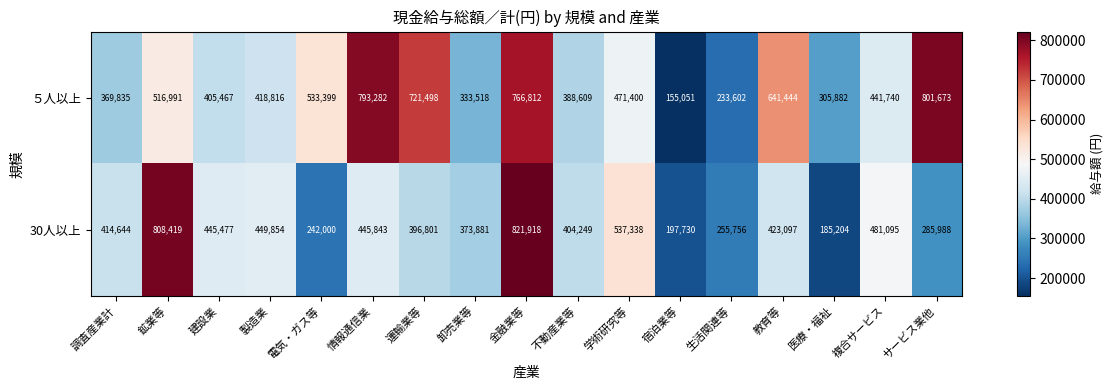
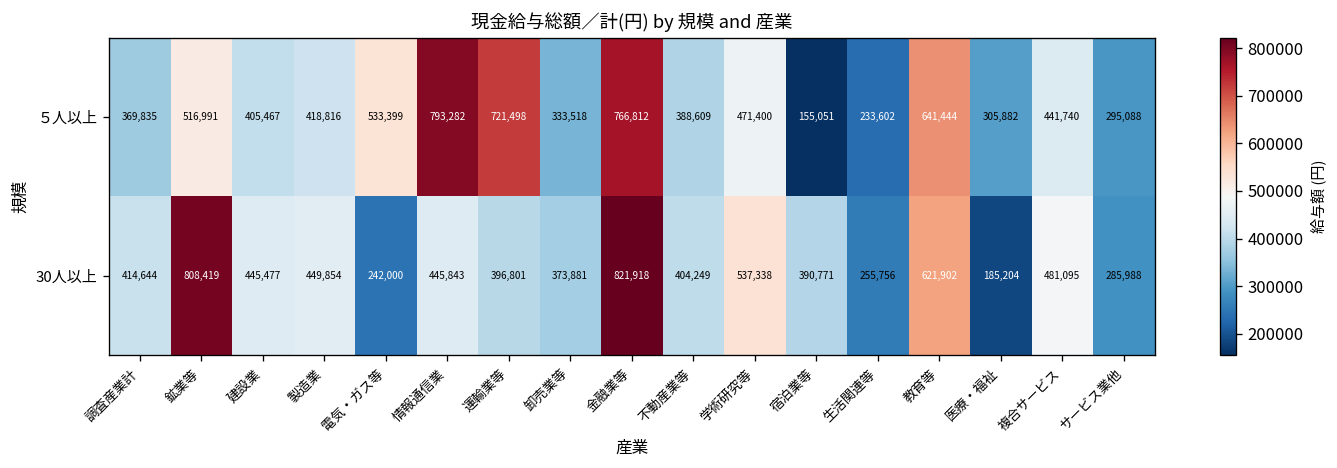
  {
    "５人以上": {
      "調査産業計": "369,835",
      "鉱業等": "516,991",
      "建設業": "405,467",
      "製造業": "418,816",
      "電気・ガス等": "533,399",
      "情報通信業": "793,282",
      "運輸業等": "721,498",
      "卸売業等": "333,518",
      "金融業等": "766,812",
      "不動産業等": "388,609",
      "学術研究等": "471,400",
      "宿泊業等": "155,051",
      "生活関連等": "233,602",
      "教育等": "641,444",
      "医療・福祉": "305,882",
      "複合サービス": "441,740",
-     "サービス業他": "801,673"
+     "サービス業他": "295,088"
    },
    "30人以上": {
      "調査産業計": "414,644",
      "鉱業等": "808,419",
      "建設業": "445,477",
      "製造業": "449,854",
      "電気・ガス等": "242,000",
      "情報通信業": "445,843",
      "運輸業等": "396,801",
      "卸売業等": "373,881",
      "金融業等": "821,918",
      "不動産業等": "404,249",
      "学術研究等": "537,338",
-     "宿泊業等": "197,730",
+     "宿泊業等": "390,771",
      "生活関連等": "255,756",
-     "教育等": "423,097",
+     "教育等": "621,902",
      "医療・福祉": "185,204",
      "複合サービス": "481,095",
      "サービス業他": "285,988"
    }
  }
